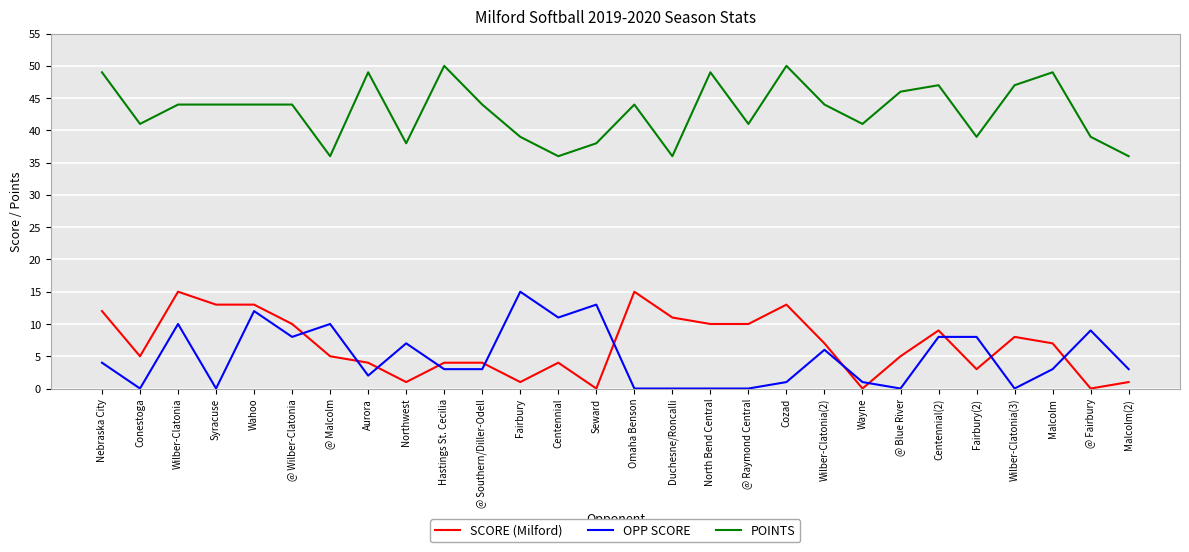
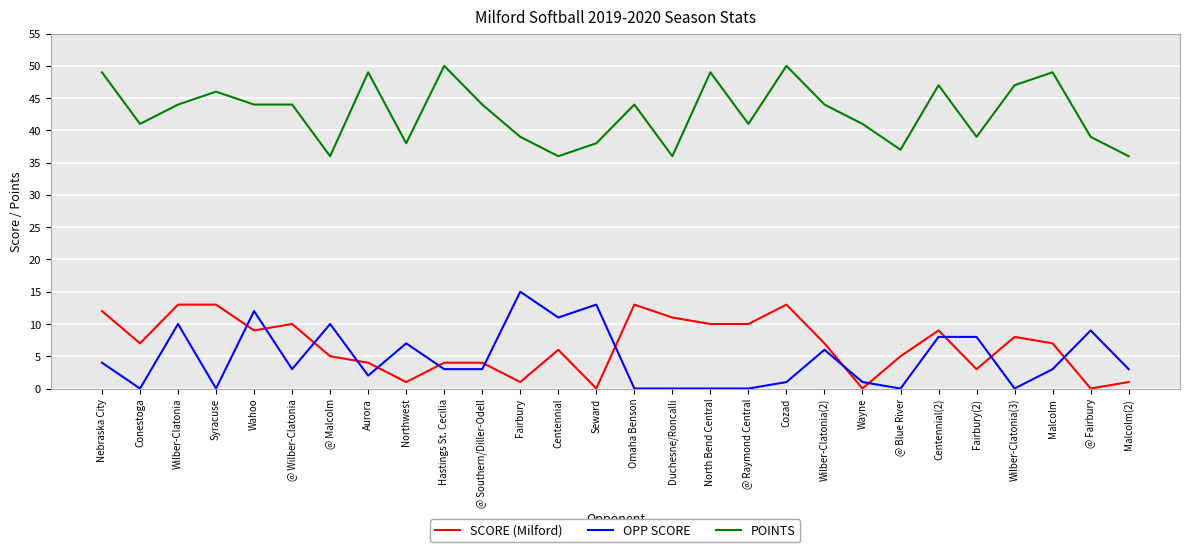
  {
    "SCORE (Milford)": {
      "Nebraska City": 12,
-     "Conestoga": 5,
-     "Wilber-Clatonia": 15,
+     "Conestoga": 7,
+     "Wilber-Clatonia": 13,
      "Syracuse": 13,
-     "Wahoo": 13,
+     "Wahoo": 9,
      "@ Wilber-Clatonia": 10,
      "@ Malcolm": 5,
      "Aurora": 4,
      "Northwest": 1,
      "Hastings St. Cecilia": 4,
      "@ Southern/Diller-Odell": 4,
      "Fairbury": 1,
-     "Centennial": 4,
+     "Centennial": 6,
      "Seward": 0,
-     "Omaha Benson": 15,
+     "Omaha Benson": 13,
      "Duchesne/Roncalli": 11,
      "North Bend Central": 10,
      "@ Raymond Central": 10,
      "Cozad": 13,
      "Wilber-Clatonia(2)": 7,
      "Wayne": 0,
      "@ Blue River": 5,
      "Centennial(2)": 9,
      "Fairbury(2)": 3,
      "Wilber-Clatonia(3)": 8,
      "Malcolm": 7,
      "@ Fairbury": 0,
      "Malcolm(2)": 1
    },
    "OPP SCORE": {
      "Nebraska City": 4,
      "Conestoga": 0,
      "Wilber-Clatonia": 10,
      "Syracuse": 0,
      "Wahoo": 12,
-     "@ Wilber-Clatonia": 8,
+     "@ Wilber-Clatonia": 3,
      "@ Malcolm": 10,
      "Aurora": 2,
      "Northwest": 7,
      "Hastings St. Cecilia": 3,
      "@ Southern/Diller-Odell": 3,
      "Fairbury": 15,
      "Centennial": 11,
      "Seward": 13,
      "Omaha Benson": 0,
      "Duchesne/Roncalli": 0,
      "North Bend Central": 0,
      "@ Raymond Central": 0,
      "Cozad": 1,
      "Wilber-Clatonia(2)": 6,
      "Wayne": 1,
      "@ Blue River": 0,
      "Centennial(2)": 8,
      "Fairbury(2)": 8,
      "Wilber-Clatonia(3)": 0,
      "Malcolm": 3,
      "@ Fairbury": 9,
      "Malcolm(2)": 3
    },
    "POINTS": {
      "Nebraska City": 49,
      "Conestoga": 41,
      "Wilber-Clatonia": 44,
-     "Syracuse": 44,
+     "Syracuse": 46,
      "Wahoo": 44,
      "@ Wilber-Clatonia": 44,
      "@ Malcolm": 36,
      "Aurora": 49,
      "Northwest": 38,
      "Hastings St. Cecilia": 50,
      "@ Southern/Diller-Odell": 44,
      "Fairbury": 39,
      "Centennial": 36,
      "Seward": 38,
      "Omaha Benson": 44,
      "Duchesne/Roncalli": 36,
      "North Bend Central": 49,
      "@ Raymond Central": 41,
      "Cozad": 50,
      "Wilber-Clatonia(2)": 44,
      "Wayne": 41,
-     "@ Blue River": 46,
+     "@ Blue River": 37,
      "Centennial(2)": 47,
      "Fairbury(2)": 39,
      "Wilber-Clatonia(3)": 47,
      "Malcolm": 49,
      "@ Fairbury": 39,
      "Malcolm(2)": 36
    }
  }
